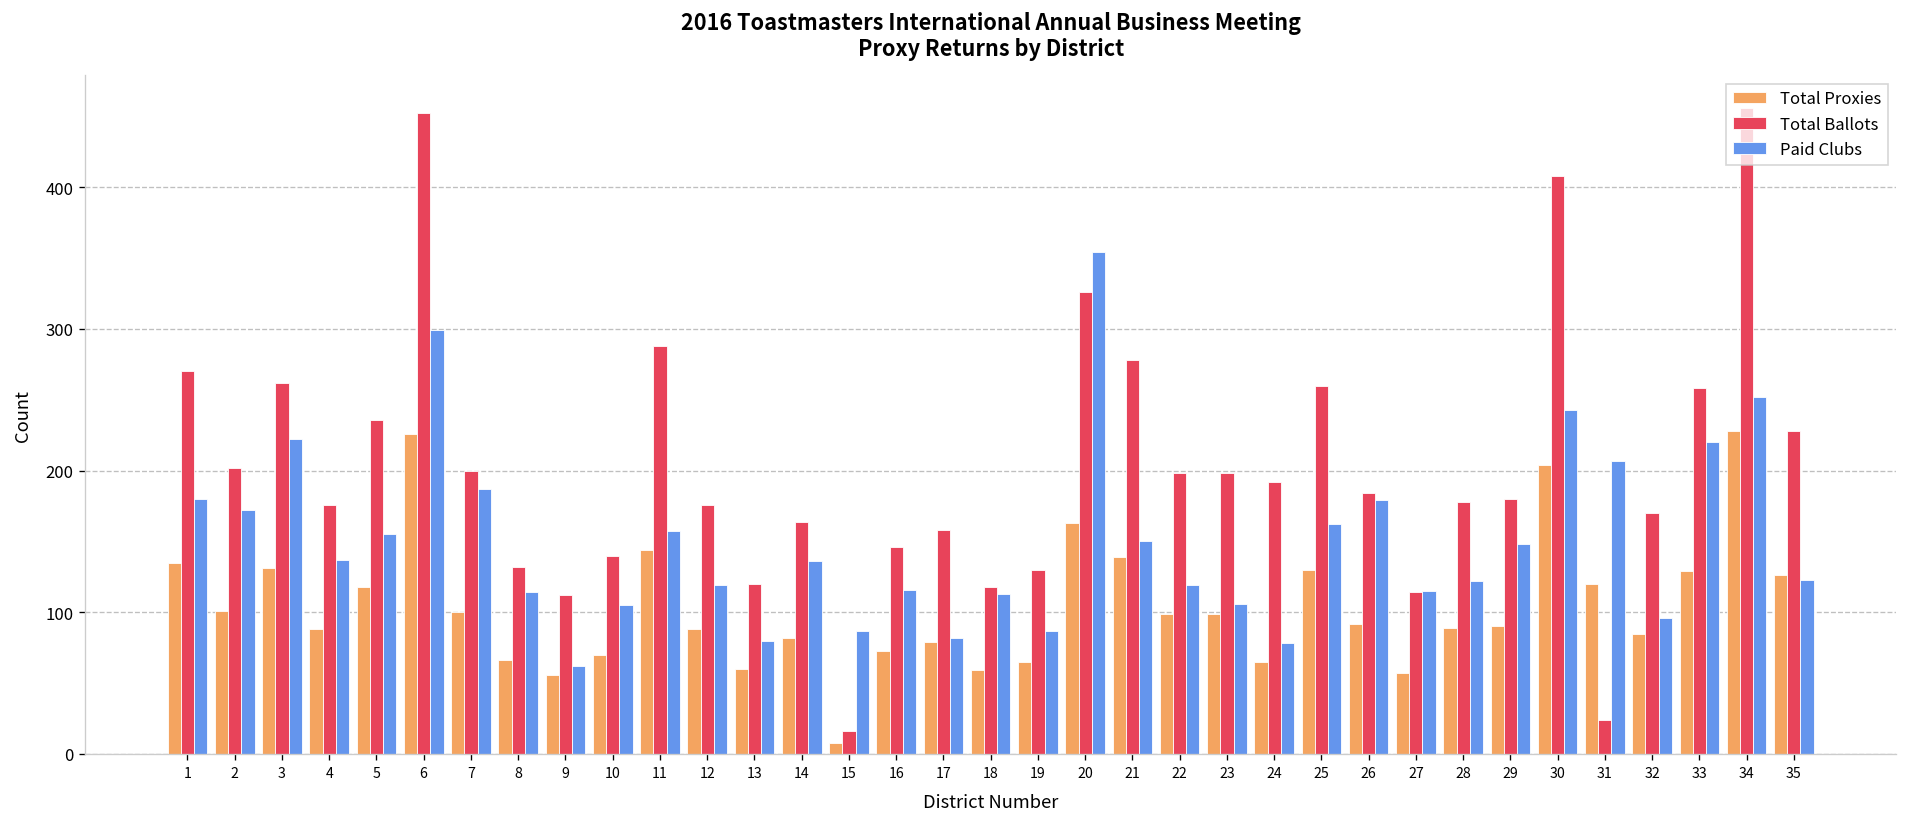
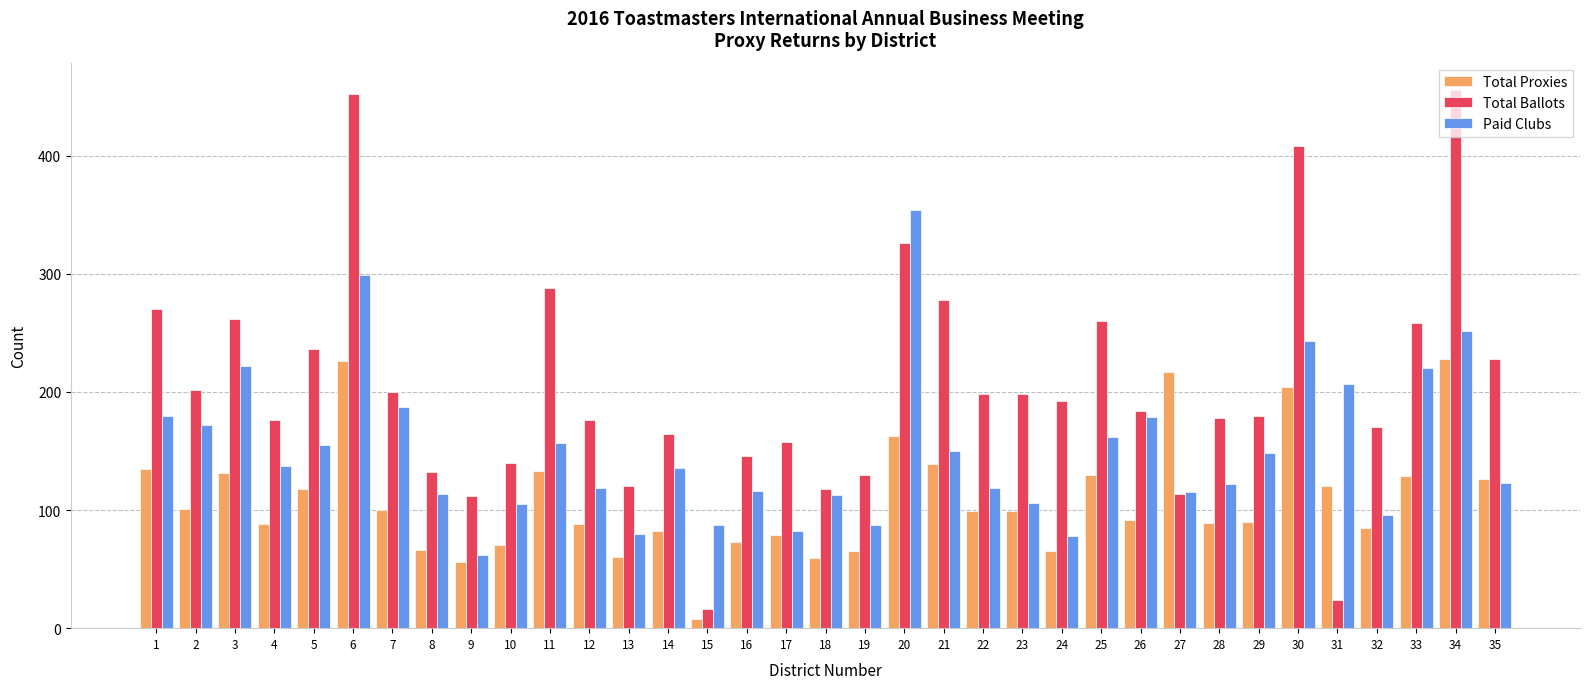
  {
    "Total Proxies": {
      "1": 135,
      "2": 101,
      "3": 131,
      "4": 88,
      "5": 118,
      "6": 226,
      "7": 100,
      "8": 66,
      "9": 56,
      "10": 70,
-     "11": 144,
+     "11": 133,
      "12": 88,
      "13": 60,
      "14": 82,
      "15": 8,
      "16": 73,
      "17": 79,
      "18": 59,
      "19": 65,
      "20": 163,
      "21": 139,
      "22": 99,
      "23": 99,
      "24": 65,
      "25": 130,
      "26": 92,
-     "27": 57,
+     "27": 217,
      "28": 89,
      "29": 90,
      "30": 204,
      "31": 120,
      "32": 85,
      "33": 129,
      "34": 228,
      "35": 126
    },
    "Total Ballots": {
      "1": 270,
      "2": 202,
      "3": 262,
      "4": 176,
      "5": 236,
      "6": 452,
      "7": 200,
      "8": 132,
      "9": 112,
      "10": 140,
      "11": 288,
      "12": 176,
      "13": 120,
      "14": 164,
      "15": 16,
      "16": 146,
      "17": 158,
      "18": 118,
      "19": 130,
      "20": 326,
      "21": 278,
      "22": 198,
      "23": 198,
      "24": 192,
      "25": 260,
      "26": 184,
      "27": 114,
      "28": 178,
      "29": 180,
      "30": 408,
      "31": 24,
      "32": 170,
      "33": 258,
      "35": 228
    },
    "Paid Clubs": {
      "1": 180,
      "2": 172,
      "3": 222,
      "4": 137,
      "5": 155,
      "6": 299,
      "7": 187,
      "8": 114,
      "9": 62,
      "10": 105,
      "11": 157,
      "12": 119,
      "13": 80,
      "14": 136,
      "15": 87,
      "16": 116,
      "17": 82,
      "18": 113,
      "19": 87,
      "20": 354,
      "21": 150,
      "22": 119,
      "23": 106,
      "24": 78,
      "25": 162,
      "26": 179,
      "27": 115,
      "28": 122,
      "29": 148,
      "30": 243,
      "31": 207,
      "32": 96,
      "33": 220,
      "34": 252,
      "35": 123
    }
  }
